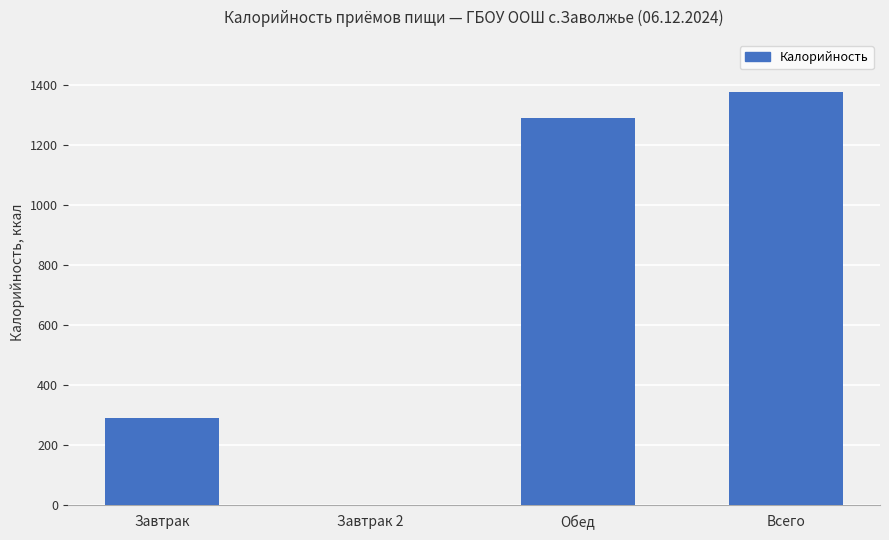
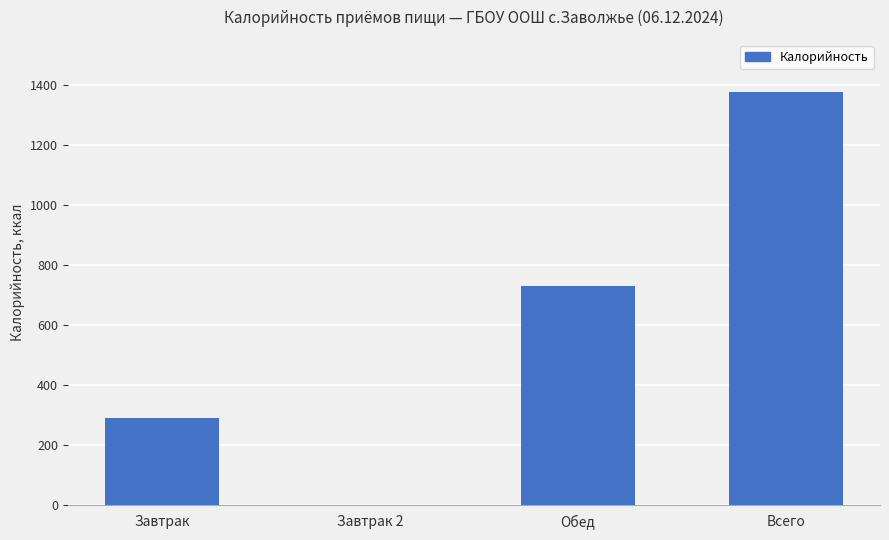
  {
    "Завтрак": 290,
    "Завтрак 2": 0,
-   "Обед": 1290,
+   "Обед": 730,
    "Всего": 1380
  }
